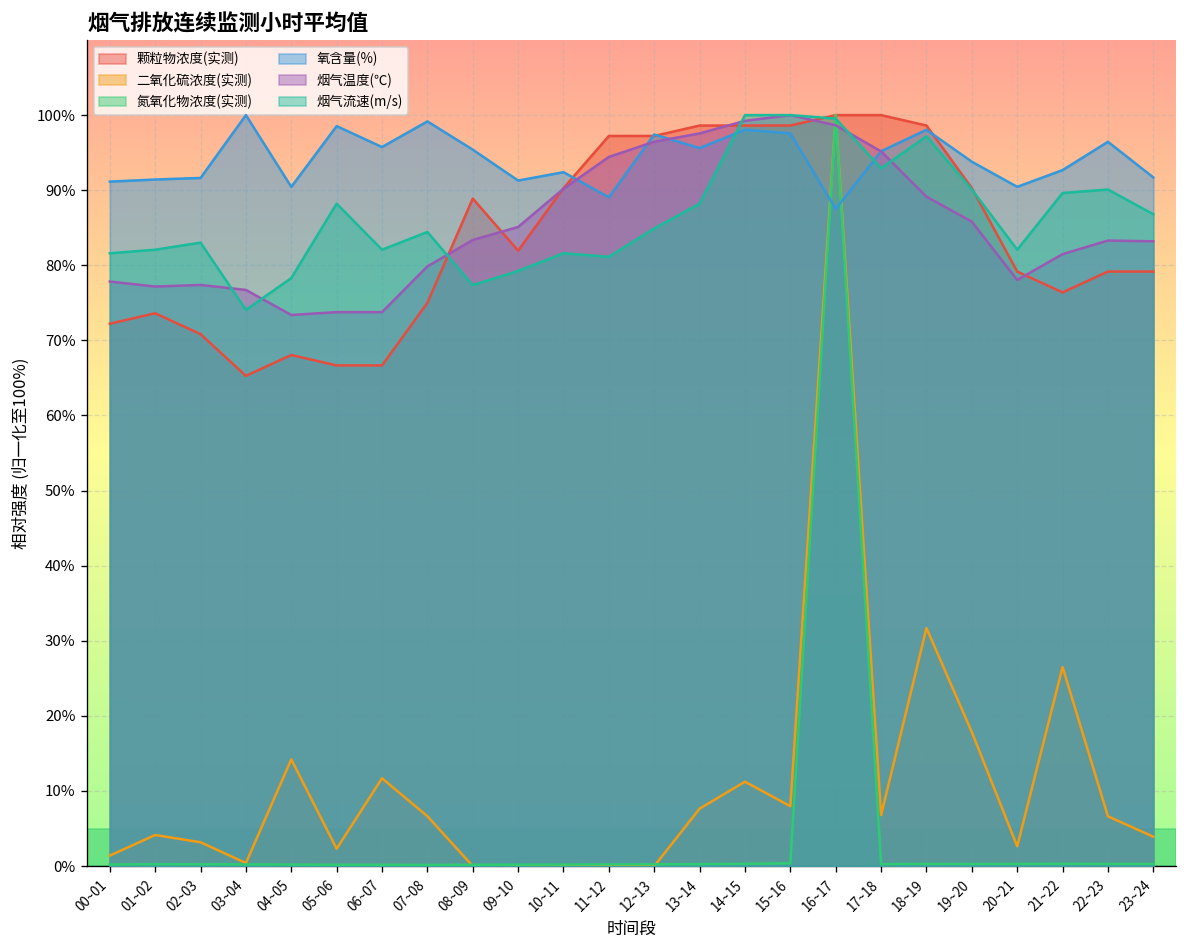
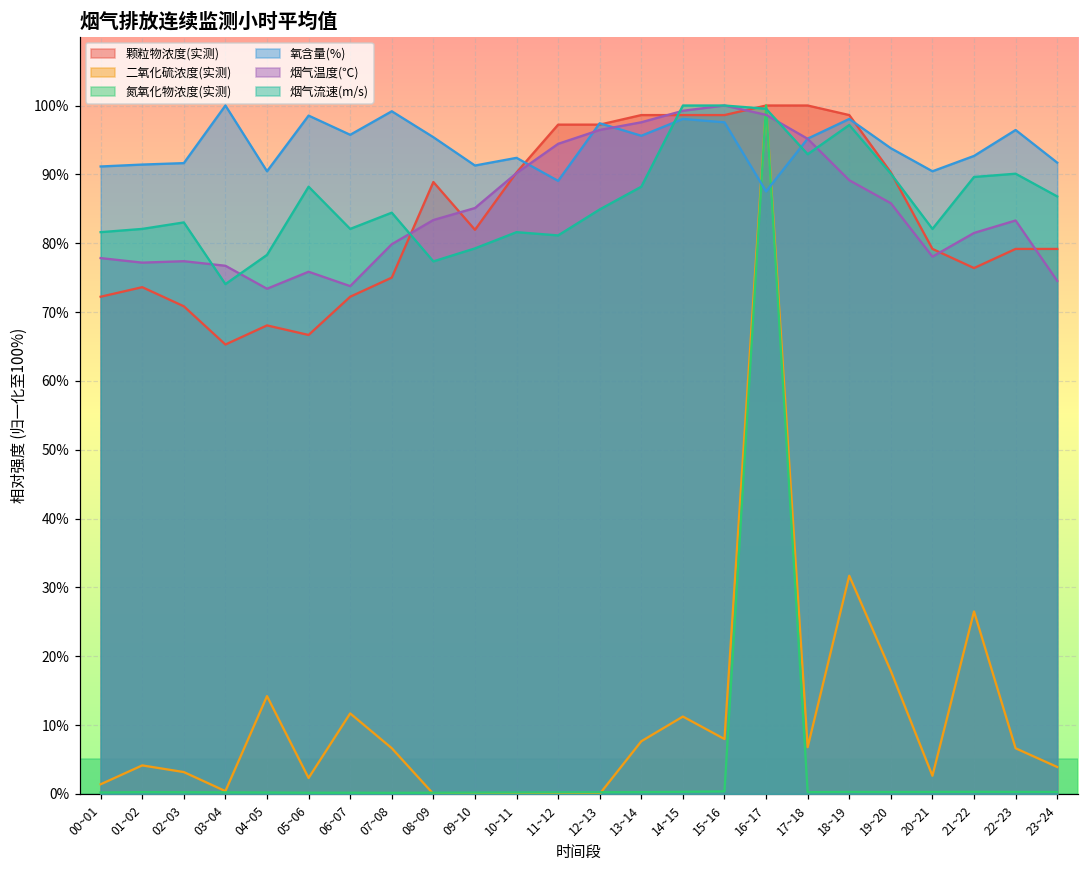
  {
    "颗粒物浓度(实测)": {
      "00~01": "72%",
      "01~02": "74%",
      "02~03": "71%",
      "03~04": "65%",
      "04~05": "68%",
      "05~06": "67%",
-     "06~07": "67%",
+     "06~07": "72%",
      "07~08": "75%",
      "08~09": "89%",
      "09~10": "82%",
      "11~12": "97%",
      "13~14": "99%",
      "14~15": "99%",
      "15~16": "99%",
      "17~18": "100%",
      "18~19": "99%",
      "20~21": "79%",
      "21~22": "76%",
      "22~23": "79%",
      "23~24": "79%"
    },
    "二氧化硫浓度(实测)": {
      "04~05": "14%",
      "06~07": "12%",
      "07~08": "7%",
      "13~14": "8%",
      "14~15": "11%",
      "15~16": "8%",
      "17~18": "7%",
      "18~19": "32%",
      "19~20": "18%",
      "21~22": "27%",
      "22~23": "7%"
    },
    "烟气温度(℃)": {
      "00~01": "78%",
      "01~02": "77%",
      "02~03": "77%",
      "03~04": "77%",
      "04~05": "73%",
-     "05~06": "74%",
+     "05~06": "76%",
      "06~07": "74%",
      "07~08": "80%",
      "08~09": "83%",
      "09~10": "85%",
      "11~12": "94%",
      "12~13": "96%",
      "13~14": "98%",
      "14~15": "99%",
      "16~17": "99%",
      "18~19": "89%",
      "19~20": "86%",
      "20~21": "78%",
      "21~22": "81%",
      "22~23": "83%",
-     "23~24": "83%"
+     "23~24": "75%"
    }
  }
